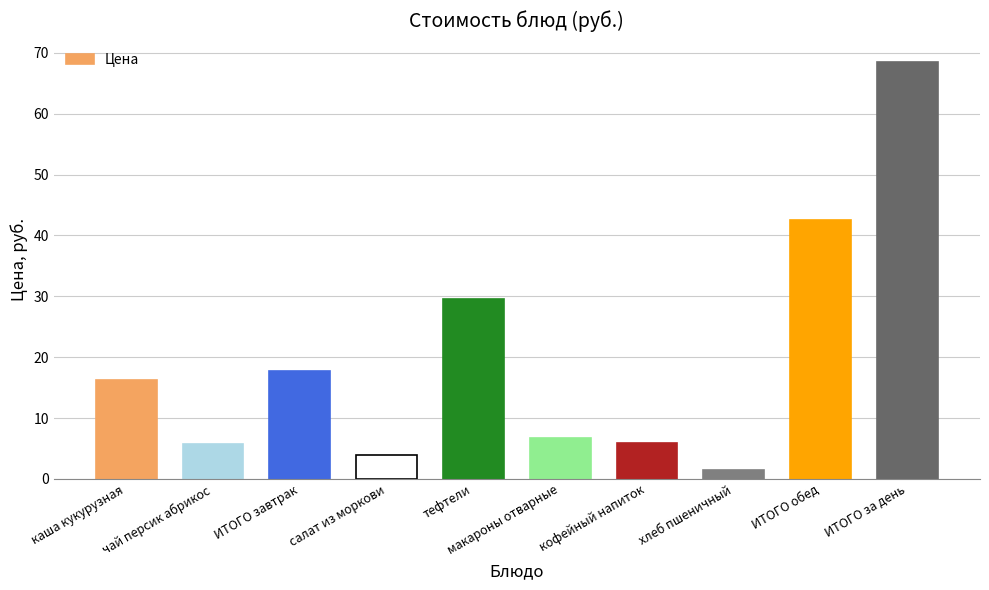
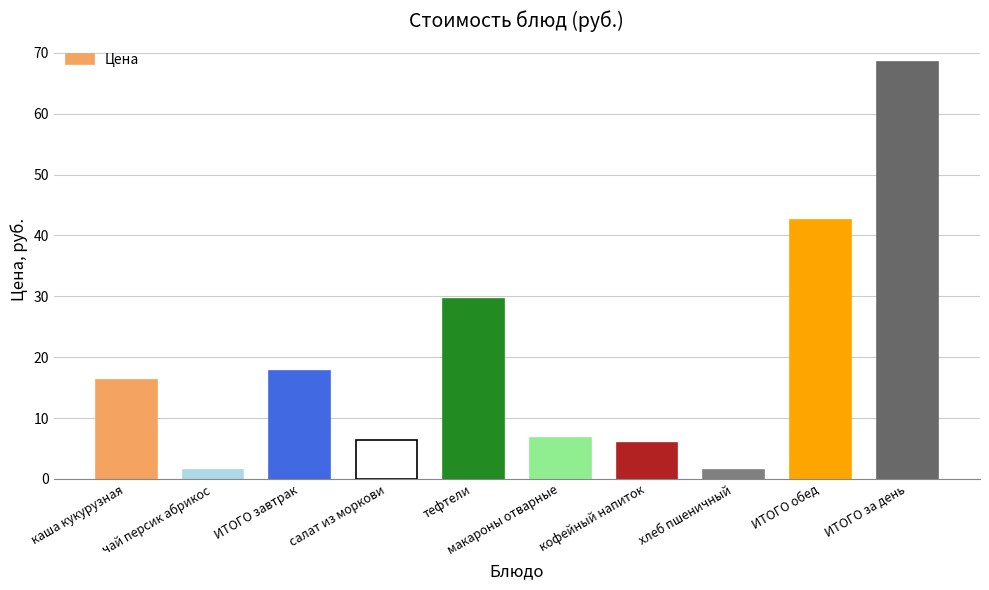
  {
    "каша кукурузная": 16,
-   "чай персик абрикос": 6,
+   "чай персик абрикос": 1,
    "ИТОГО завтрак": 18,
-   "салат из моркови": 4,
+   "салат из моркови": 6,
    "тефтели": 30,
    "макароны отварные": 7,
    "кофейный напиток": 6,
    "хлеб пшеничный": 1,
    "ИТОГО обед": 43,
    "ИТОГО за день": 69
  }
